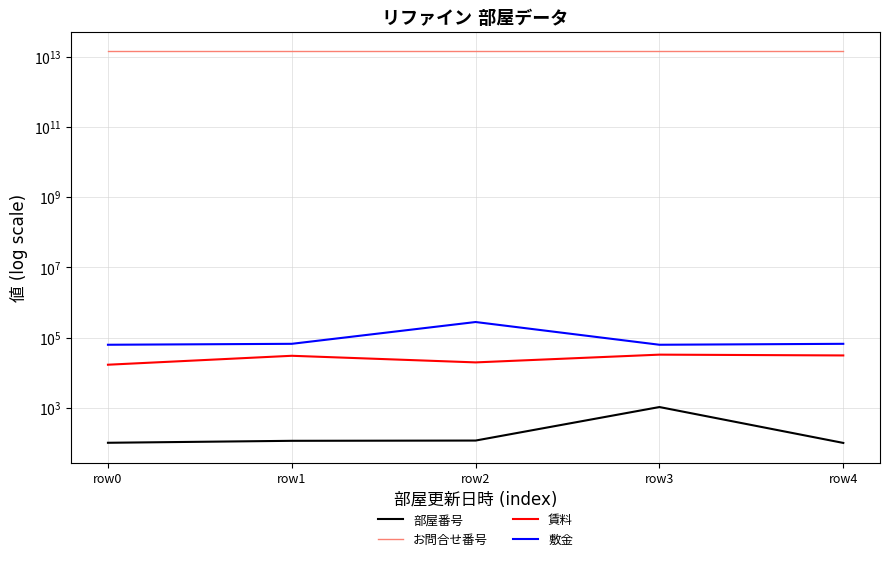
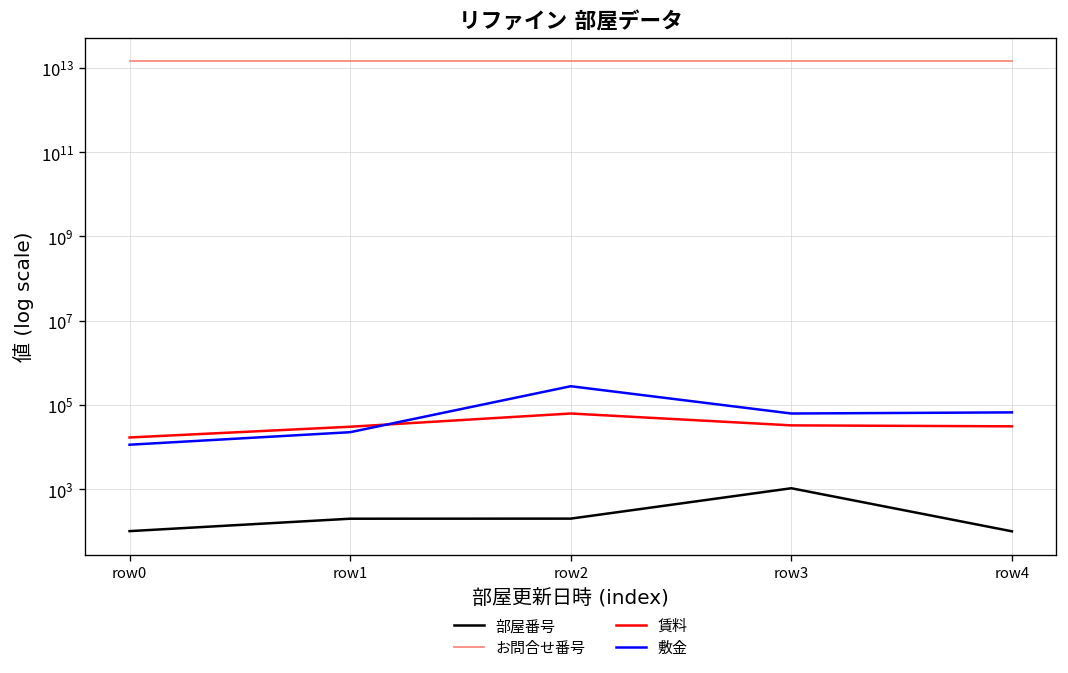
  {
    "部屋番号": {
      "row0": 100,
-     "row1": 120,
-     "row2": 120,
+     "row1": 200,
+     "row2": 200,
      "row3": 1100,
      "row4": 100
    },
    "お問合せ番号": {
      "row0": 14000000000000,
      "row1": 14000000000000,
      "row2": 14000000000000,
      "row3": 14000000000000,
      "row4": 14000000000000
    },
    "賃料": {
      "row0": 20000,
      "row1": 30000,
-     "row2": 20000,
+     "row2": 60000,
      "row3": 30000,
      "row4": 30000
    },
    "敷金": {
-     "row0": 60000,
-     "row1": 70000,
+     "row0": 11000,
+     "row1": 20000,
      "row2": 300000,
      "row3": 60000,
      "row4": 70000
    }
  }
